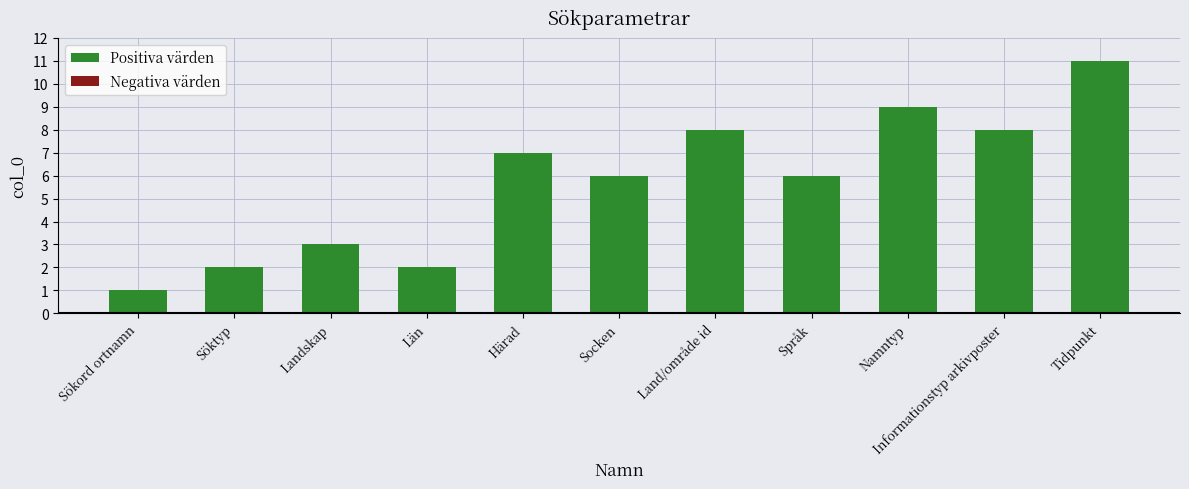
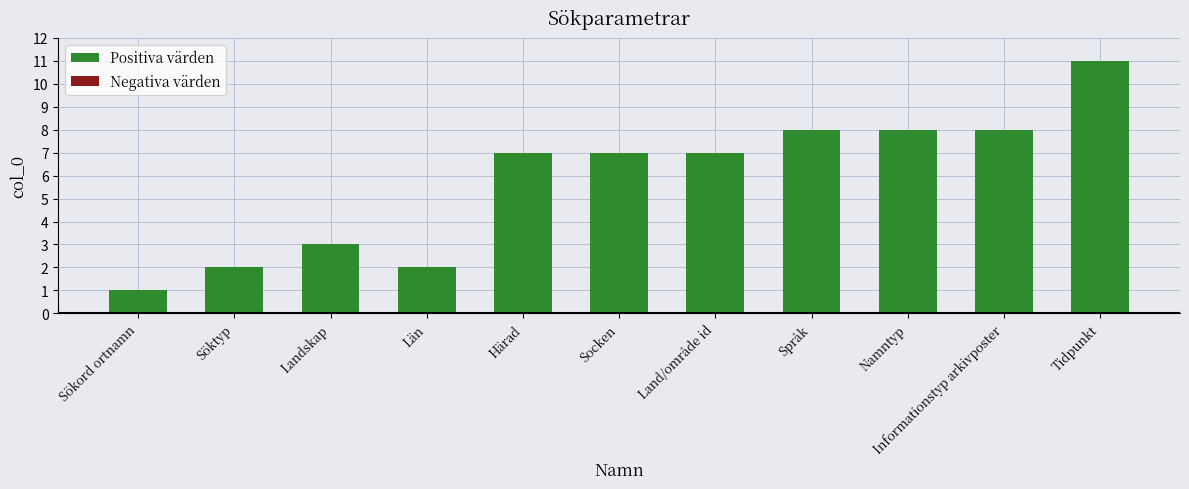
  {
    "Positiva värden": {
      "Sökord ortnamn": 1,
      "Söktyp": 2,
      "Landskap": 3,
      "Län": 2,
      "Härad": 7,
-     "Socken": 6,
-     "Land/område id": 8,
-     "Språk": 6,
-     "Namntyp": 9,
+     "Socken": 7,
+     "Land/område id": 7,
+     "Språk": 8,
+     "Namntyp": 8,
      "Informationstyp arkivposter": 8,
      "Tidpunkt": 11
    },
    "Negativa värden": {
      "Sökord ortnamn": 0,
      "Söktyp": 0,
      "Landskap": 0,
      "Län": 0,
      "Härad": 0,
      "Socken": 0,
      "Land/område id": 0,
      "Språk": 0,
      "Namntyp": 0,
      "Informationstyp arkivposter": 0,
      "Tidpunkt": 0
    }
  }
